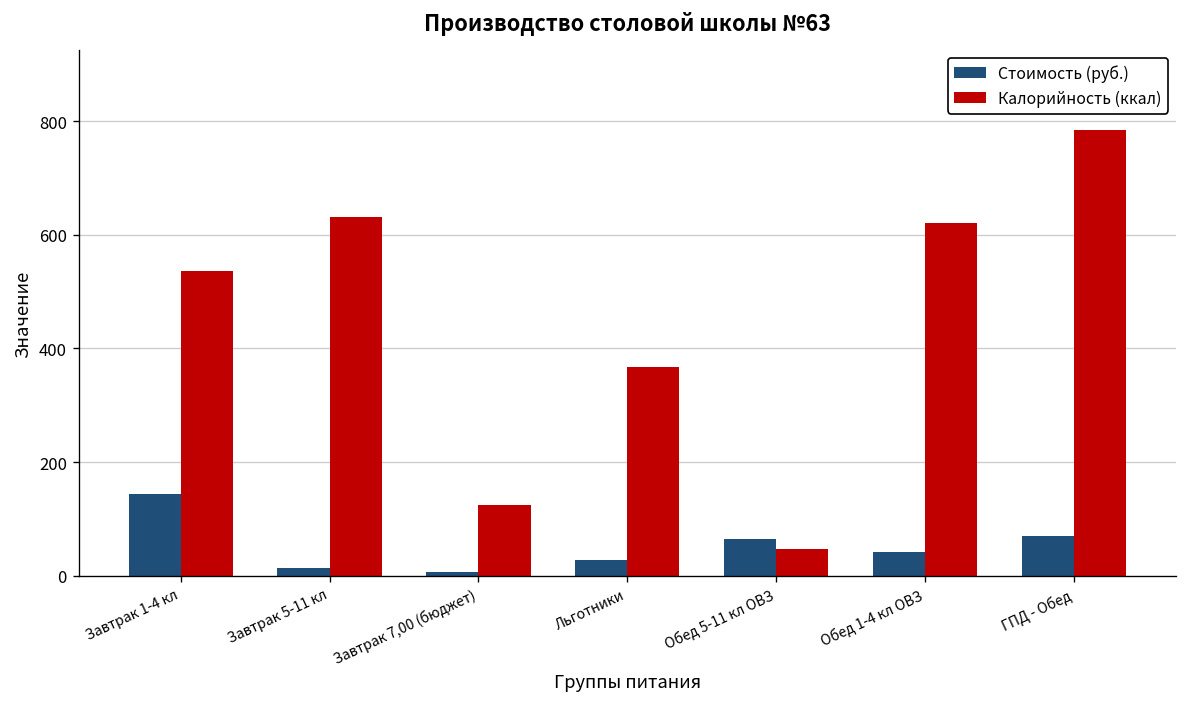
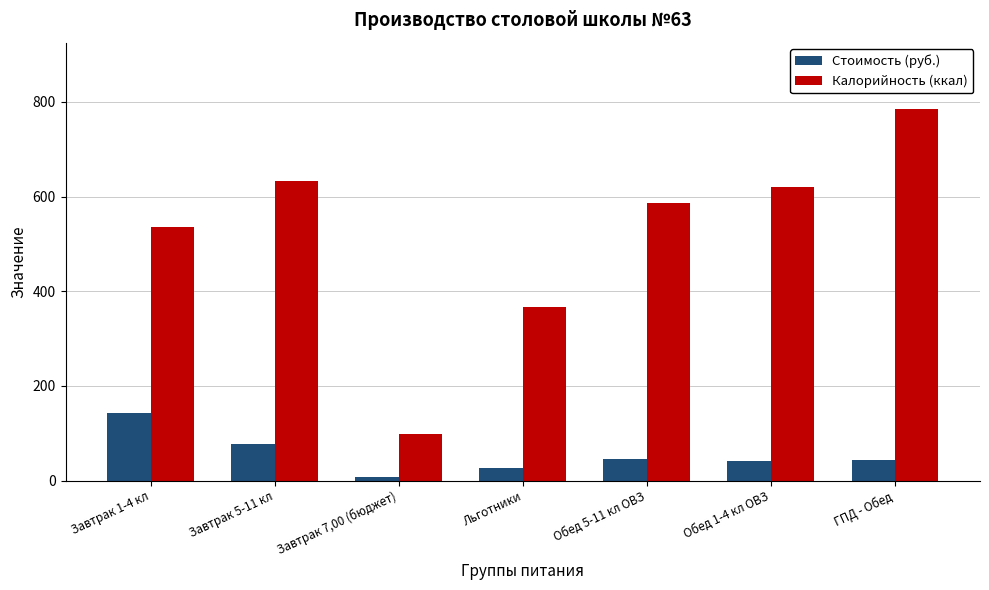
  {
    "Стоимость (руб.)": {
      "Завтрак 1-4 кл": 140,
-     "Завтрак 5-11 кл": 10,
+     "Завтрак 5-11 кл": 80,
      "Завтрак 7,00 (бюджет)": 10,
      "Льготники": 30,
-     "Обед 5-11 кл ОВЗ": 70,
+     "Обед 5-11 кл ОВЗ": 50,
      "Обед 1-4 кл ОВЗ": 40,
-     "ГПД - Обед": 70
+     "ГПД - Обед": 40
    },
    "Калорийность (ккал)": {
      "Завтрак 1-4 кл": 540,
      "Завтрак 5-11 кл": 630,
-     "Завтрак 7,00 (бюджет)": 120,
+     "Завтрак 7,00 (бюджет)": 100,
      "Льготники": 370,
-     "Обед 5-11 кл ОВЗ": 50,
+     "Обед 5-11 кл ОВЗ": 590,
      "Обед 1-4 кл ОВЗ": 620,
      "ГПД - Обед": 780
    }
  }
